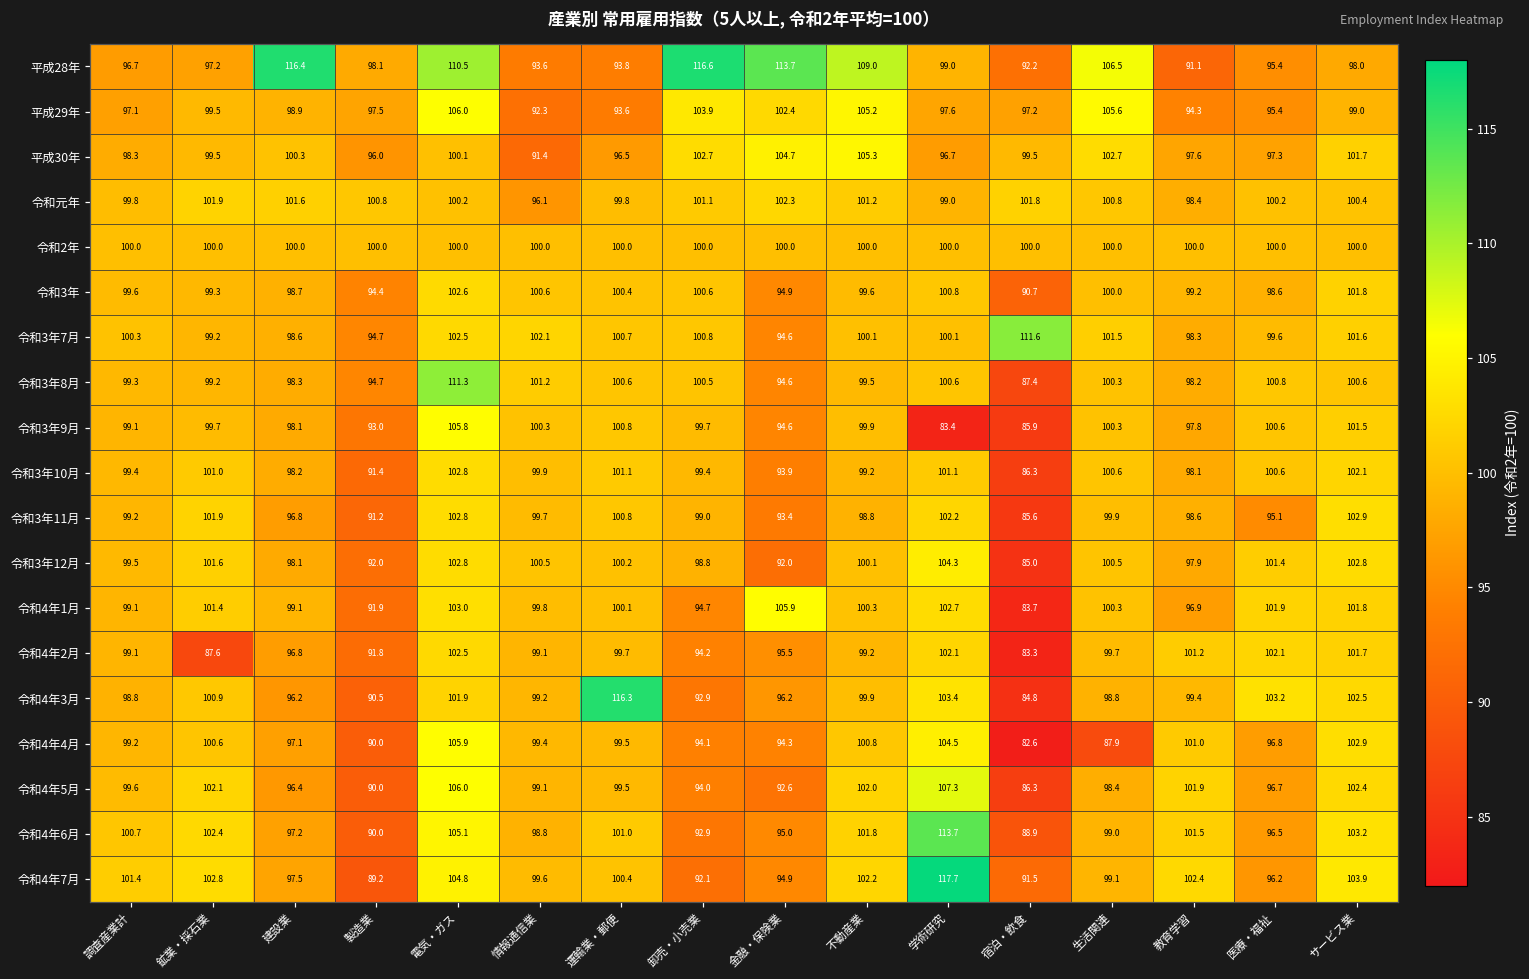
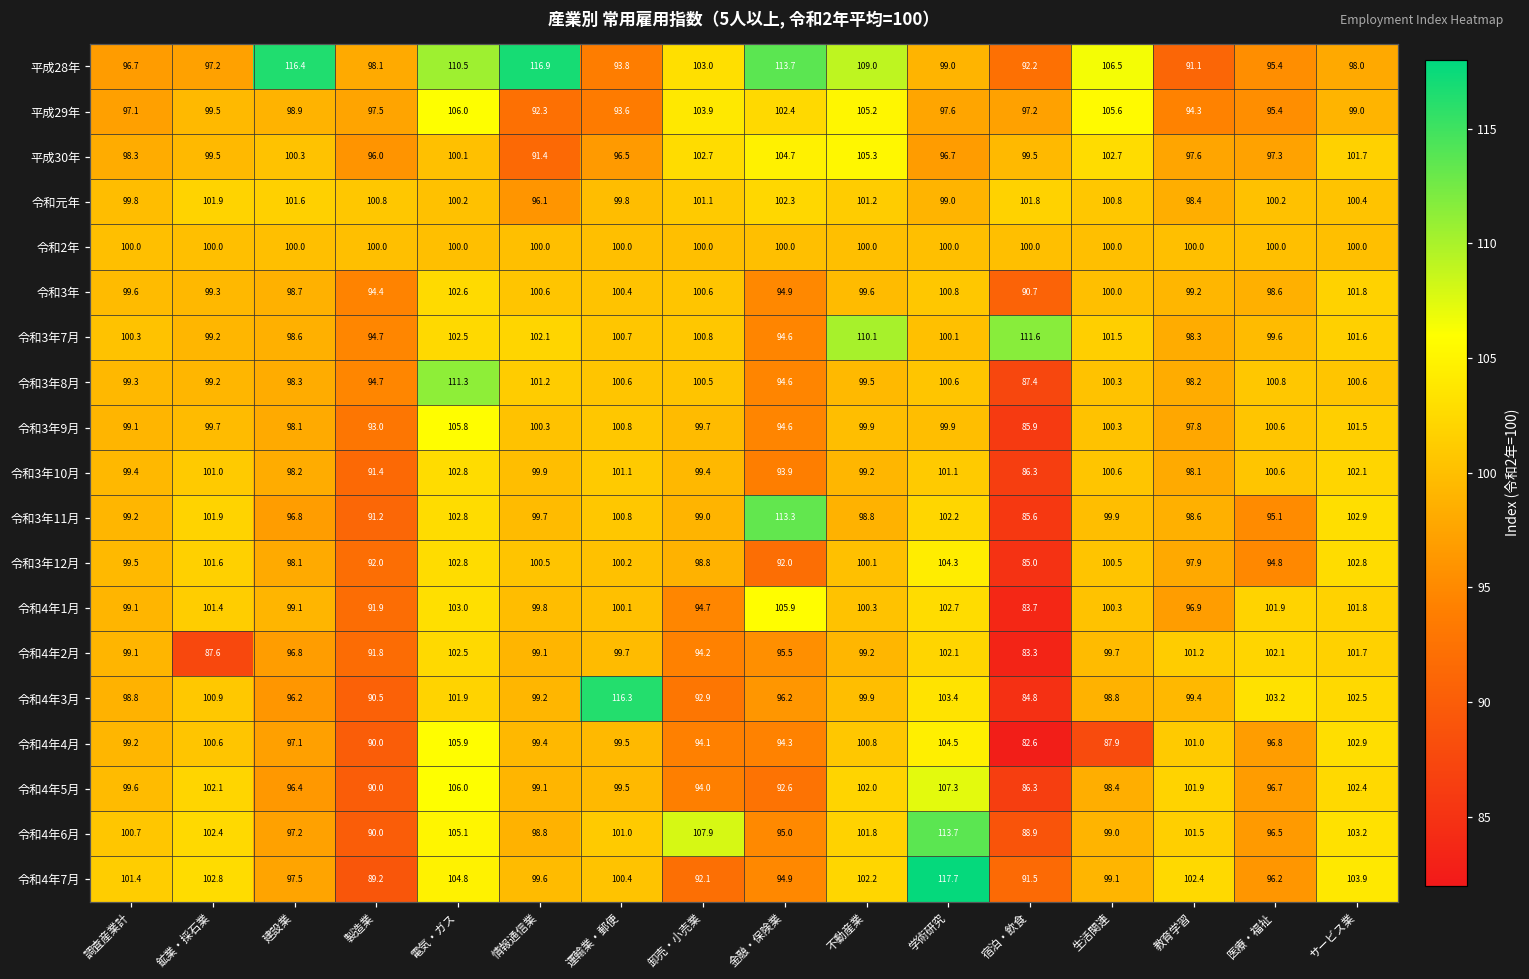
  {
    "平成28年": {
      "調査産業計": 96.7,
      "鉱業・採石業": 97.2,
      "建設業": 116.4,
      "製造業": 98.1,
      "電気・ガス": 110.5,
-     "情報通信業": 93.6,
+     "情報通信業": 116.9,
      "運輸業・郵便": 93.8,
-     "卸売・小売業": 116.6,
+     "卸売・小売業": 103.0,
      "金融・保険業": 113.7,
      "不動産業": 109.0,
      "学術研究": 99.0,
      "宿泊・飲食": 92.2,
      "生活関連": 106.5,
      "教育学習": 91.1,
      "医療・福祉": 95.4,
      "サービス業": 98.0
    },
    "令和3年7月": {
      "調査産業計": 100.3,
      "鉱業・採石業": 99.2,
      "建設業": 98.6,
      "製造業": 94.7,
      "電気・ガス": 102.5,
      "情報通信業": 102.1,
      "運輸業・郵便": 100.7,
      "卸売・小売業": 100.8,
      "金融・保険業": 94.6,
-     "不動産業": 100.1,
+     "不動産業": 110.1,
      "学術研究": 100.1,
      "宿泊・飲食": 111.6,
      "生活関連": 101.5,
      "教育学習": 98.3,
      "医療・福祉": 99.6,
      "サービス業": 101.6
    },
    "令和3年9月": {
      "調査産業計": 99.1,
      "鉱業・採石業": 99.7,
      "建設業": 98.1,
      "製造業": 93.0,
      "電気・ガス": 105.8,
      "情報通信業": 100.3,
      "運輸業・郵便": 100.8,
      "卸売・小売業": 99.7,
      "金融・保険業": 94.6,
      "不動産業": 99.9,
-     "学術研究": 83.4,
+     "学術研究": 99.9,
      "宿泊・飲食": 85.9,
      "生活関連": 100.3,
      "教育学習": 97.8,
      "医療・福祉": 100.6,
      "サービス業": 101.5
    },
    "令和3年11月": {
      "調査産業計": 99.2,
      "鉱業・採石業": 101.9,
      "建設業": 96.8,
      "製造業": 91.2,
      "電気・ガス": 102.8,
      "情報通信業": 99.7,
      "運輸業・郵便": 100.8,
      "卸売・小売業": 99.0,
-     "金融・保険業": 93.4,
+     "金融・保険業": 113.3,
      "不動産業": 98.8,
      "学術研究": 102.2,
      "宿泊・飲食": 85.6,
      "生活関連": 99.9,
      "教育学習": 98.6,
      "医療・福祉": 95.1,
      "サービス業": 102.9
    },
    "令和3年12月": {
      "調査産業計": 99.5,
      "鉱業・採石業": 101.6,
      "建設業": 98.1,
      "製造業": 92.0,
      "電気・ガス": 102.8,
      "情報通信業": 100.5,
      "運輸業・郵便": 100.2,
      "卸売・小売業": 98.8,
      "金融・保険業": 92.0,
      "不動産業": 100.1,
      "学術研究": 104.3,
      "宿泊・飲食": 85.0,
      "生活関連": 100.5,
      "教育学習": 97.9,
-     "医療・福祉": 101.4,
+     "医療・福祉": 94.8,
      "サービス業": 102.8
    },
    "令和4年6月": {
      "調査産業計": 100.7,
      "鉱業・採石業": 102.4,
      "建設業": 97.2,
      "製造業": 90.0,
      "電気・ガス": 105.1,
      "情報通信業": 98.8,
      "運輸業・郵便": 101.0,
-     "卸売・小売業": 92.9,
+     "卸売・小売業": 107.9,
      "金融・保険業": 95.0,
      "不動産業": 101.8,
      "学術研究": 113.7,
      "宿泊・飲食": 88.9,
      "生活関連": 99.0,
      "教育学習": 101.5,
      "医療・福祉": 96.5,
      "サービス業": 103.2
    }
  }
